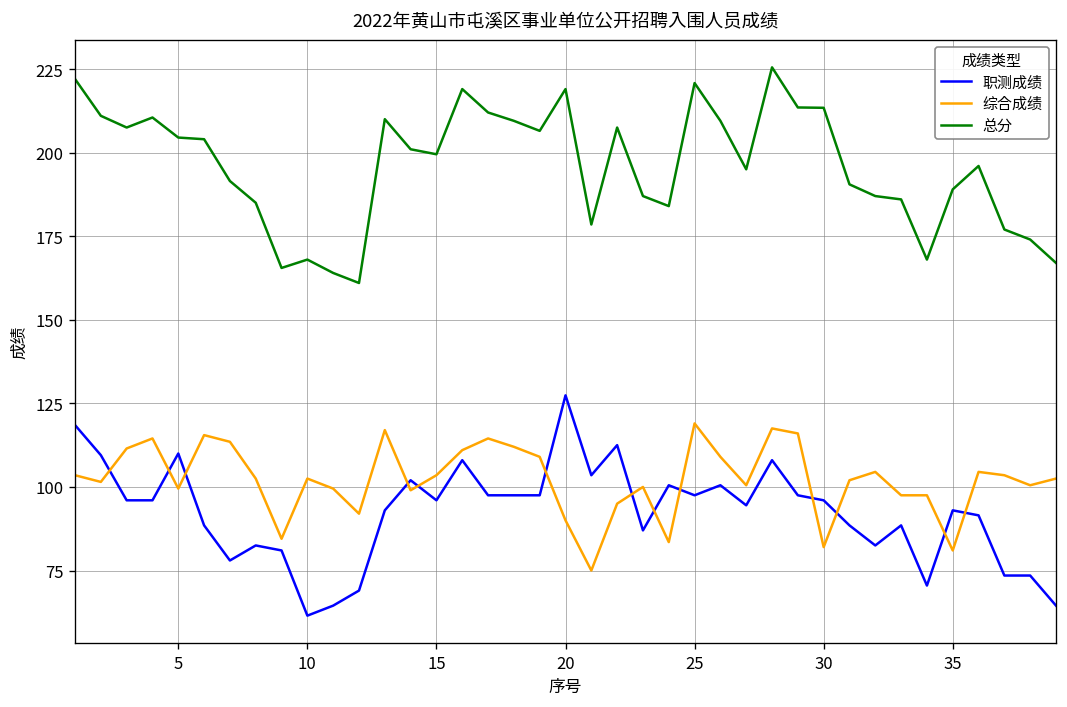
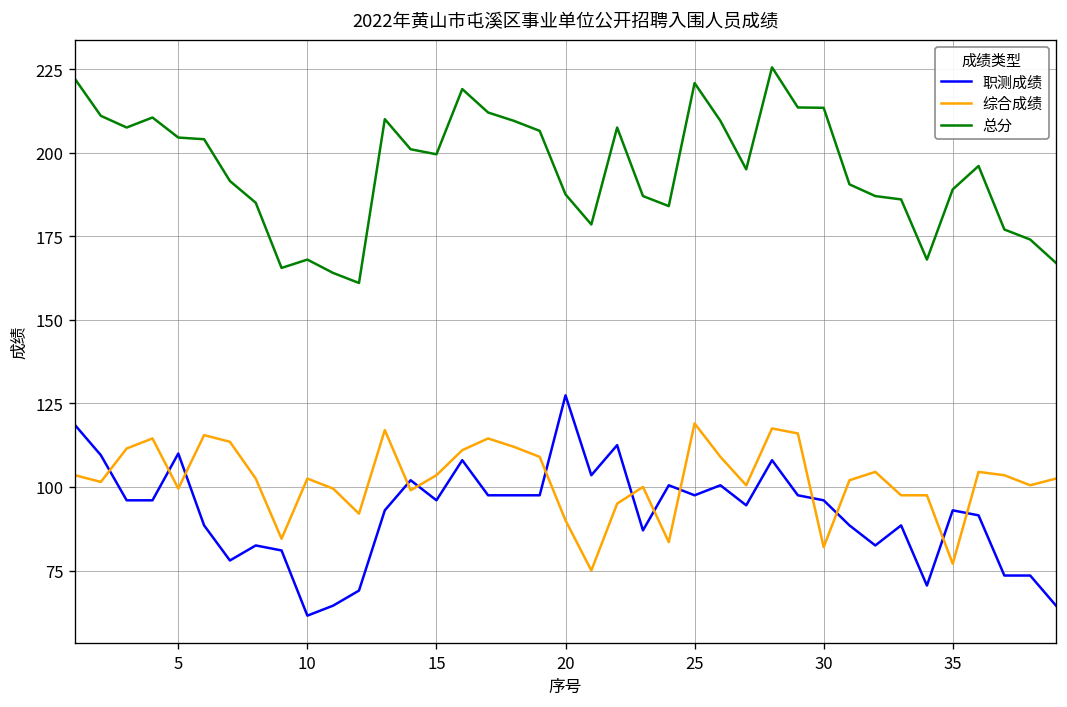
  {
    "职测成绩": {
      "5": 110,
      "10": 62,
      "15": 96,
      "20": 127,
      "25": 98,
      "30": 96,
      "35": 93
    },
    "综合成绩": {
      "5": 100,
      "10": 103,
      "15": 104,
      "20": 90,
      "25": 119,
      "30": 82,
-     "35": 81
+     "35": 77
    },
    "总分": {
      "5": 205,
      "10": 168,
      "15": 200,
-     "20": 219,
+     "20": 188,
      "25": 221,
      "30": 213,
      "35": 189
    }
  }
